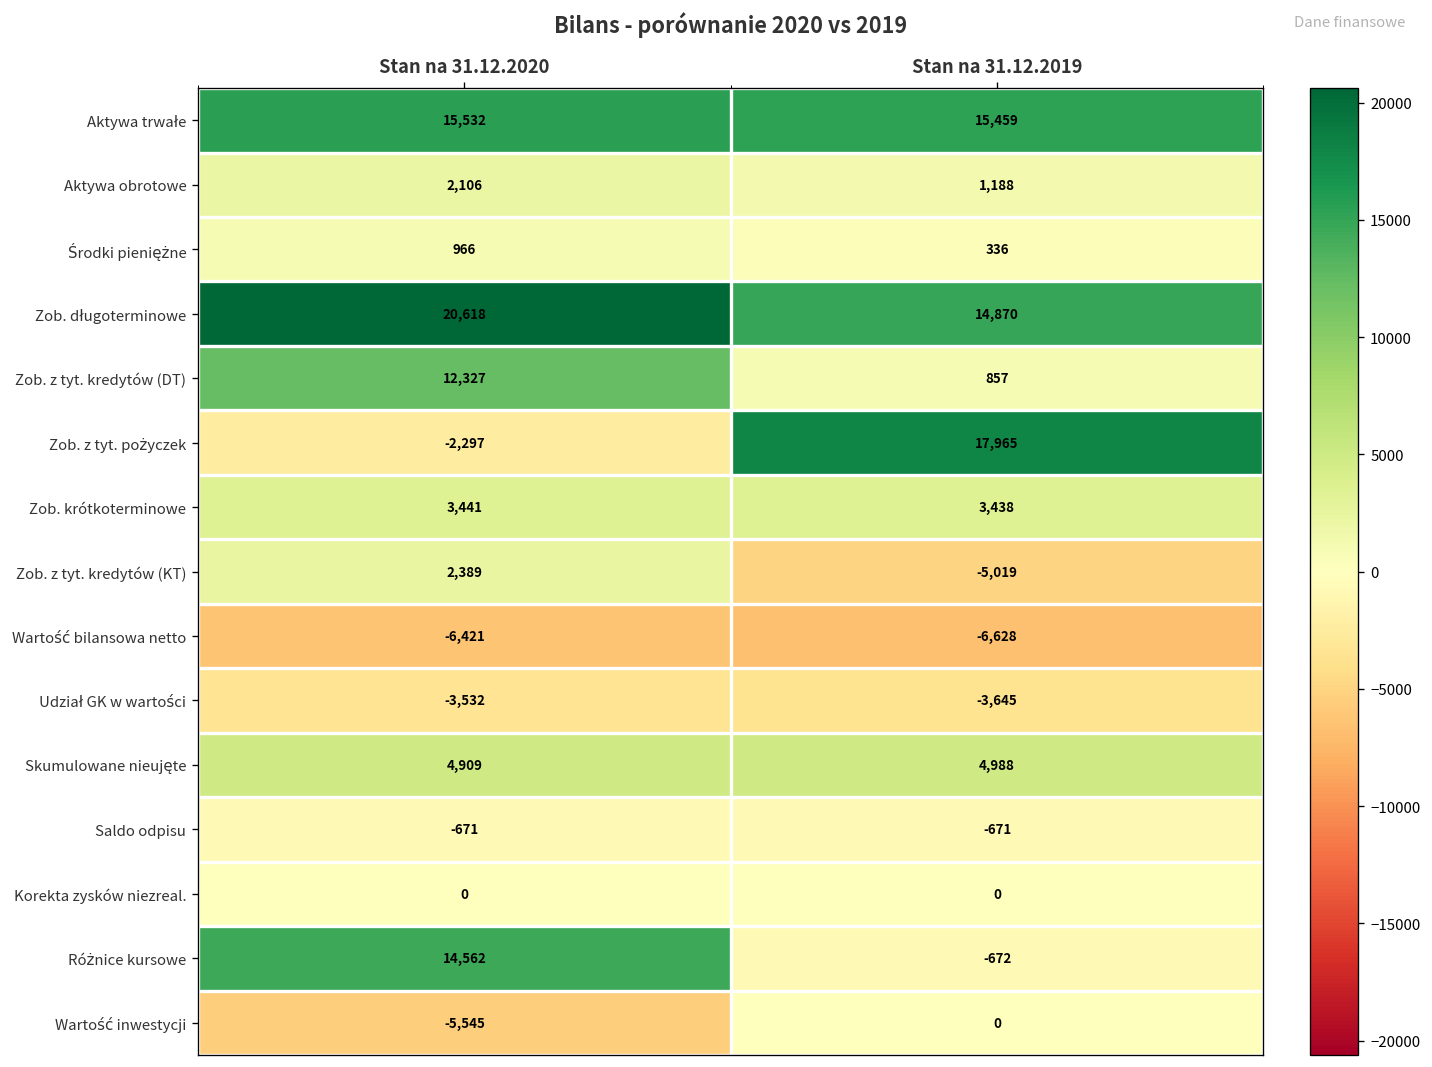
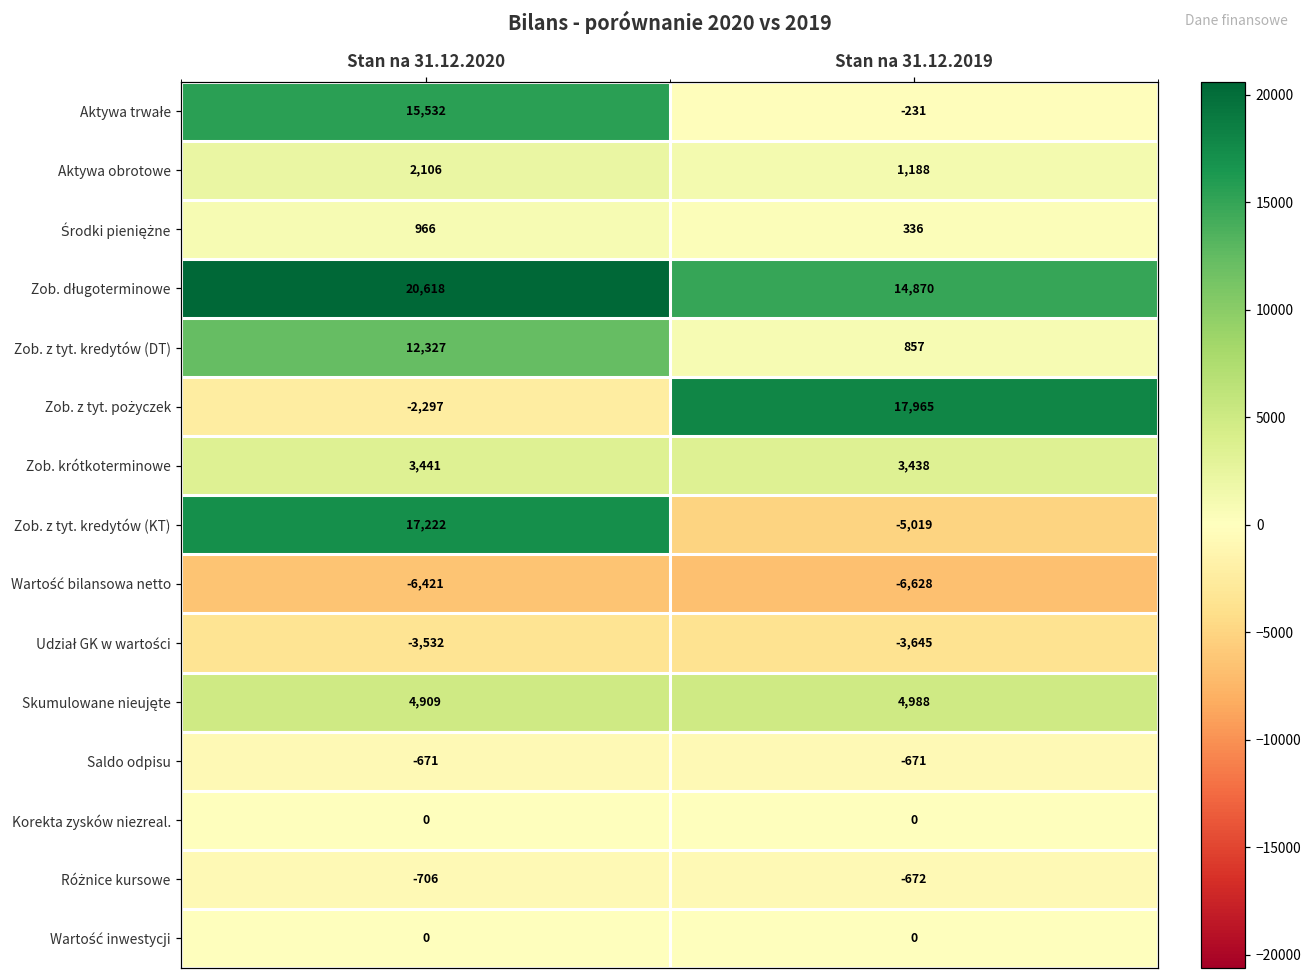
  {
    "Aktywa trwałe": {
      "Stan na 31.12.2020": "15,532",
-     "Stan na 31.12.2019": "15,459"
+     "Stan na 31.12.2019": "-231"
    },
    "Aktywa obrotowe": {
      "Stan na 31.12.2020": "2,106",
      "Stan na 31.12.2019": "1,188"
    },
    "Środki pieniężne": {
      "Stan na 31.12.2020": "966",
      "Stan na 31.12.2019": "336"
    },
    "Zob. długoterminowe": {
      "Stan na 31.12.2020": "20,618",
      "Stan na 31.12.2019": "14,870"
    },
    "Zob. z tyt. kredytów (DT)": {
      "Stan na 31.12.2020": "12,327",
      "Stan na 31.12.2019": "857"
    },
    "Zob. z tyt. pożyczek": {
      "Stan na 31.12.2020": "-2,297",
      "Stan na 31.12.2019": "17,965"
    },
    "Zob. krótkoterminowe": {
      "Stan na 31.12.2020": "3,441",
      "Stan na 31.12.2019": "3,438"
    },
    "Zob. z tyt. kredytów (KT)": {
-     "Stan na 31.12.2020": "2,389",
+     "Stan na 31.12.2020": "17,222",
      "Stan na 31.12.2019": "-5,019"
    },
    "Wartość bilansowa netto": {
      "Stan na 31.12.2020": "-6,421",
      "Stan na 31.12.2019": "-6,628"
    },
    "Udział GK w wartości": {
      "Stan na 31.12.2020": "-3,532",
      "Stan na 31.12.2019": "-3,645"
    },
    "Skumulowane nieujęte": {
      "Stan na 31.12.2020": "4,909",
      "Stan na 31.12.2019": "4,988"
    },
    "Saldo odpisu": {
      "Stan na 31.12.2020": "-671",
      "Stan na 31.12.2019": "-671"
    },
    "Korekta zysków niezreal.": {
      "Stan na 31.12.2020": "0",
      "Stan na 31.12.2019": "0"
    },
    "Różnice kursowe": {
-     "Stan na 31.12.2020": "14,562",
+     "Stan na 31.12.2020": "-706",
      "Stan na 31.12.2019": "-672"
    },
    "Wartość inwestycji": {
-     "Stan na 31.12.2020": "-5,545",
+     "Stan na 31.12.2020": "0",
      "Stan na 31.12.2019": "0"
    }
  }
